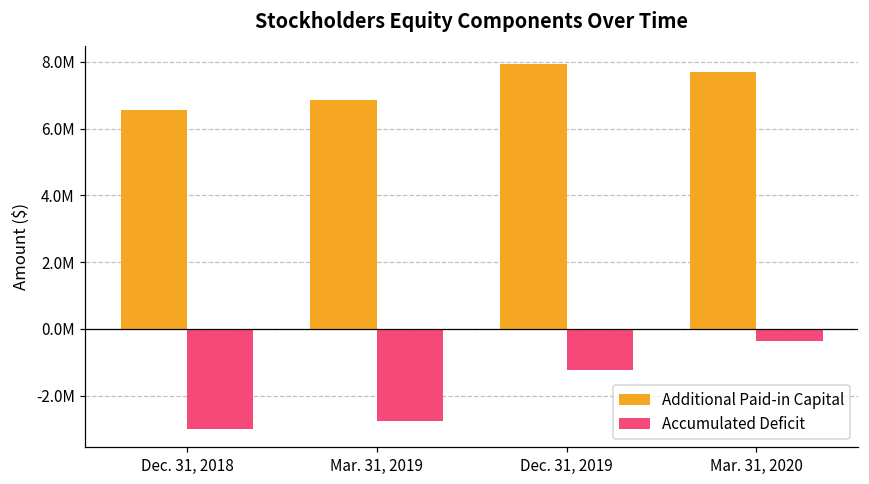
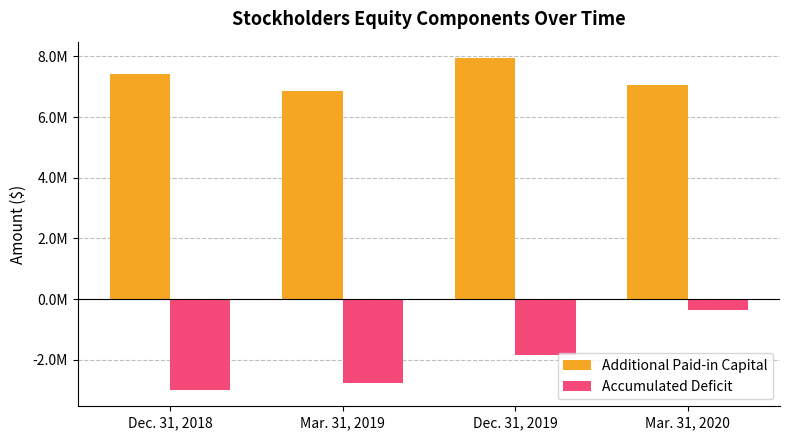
  {
    "Additional Paid-in Capital": {
-     "Dec. 31, 2018": 6600000,
+     "Dec. 31, 2018": 7400000,
      "Mar. 31, 2019": 6800000,
      "Dec. 31, 2019": 7900000,
-     "Mar. 31, 2020": 7700000
+     "Mar. 31, 2020": 7100000
    },
    "Accumulated Deficit": {
      "Dec. 31, 2018": -3000000,
      "Mar. 31, 2019": -2800000,
-     "Dec. 31, 2019": -1200000,
+     "Dec. 31, 2019": -1900000,
      "Mar. 31, 2020": -400000
    }
  }
